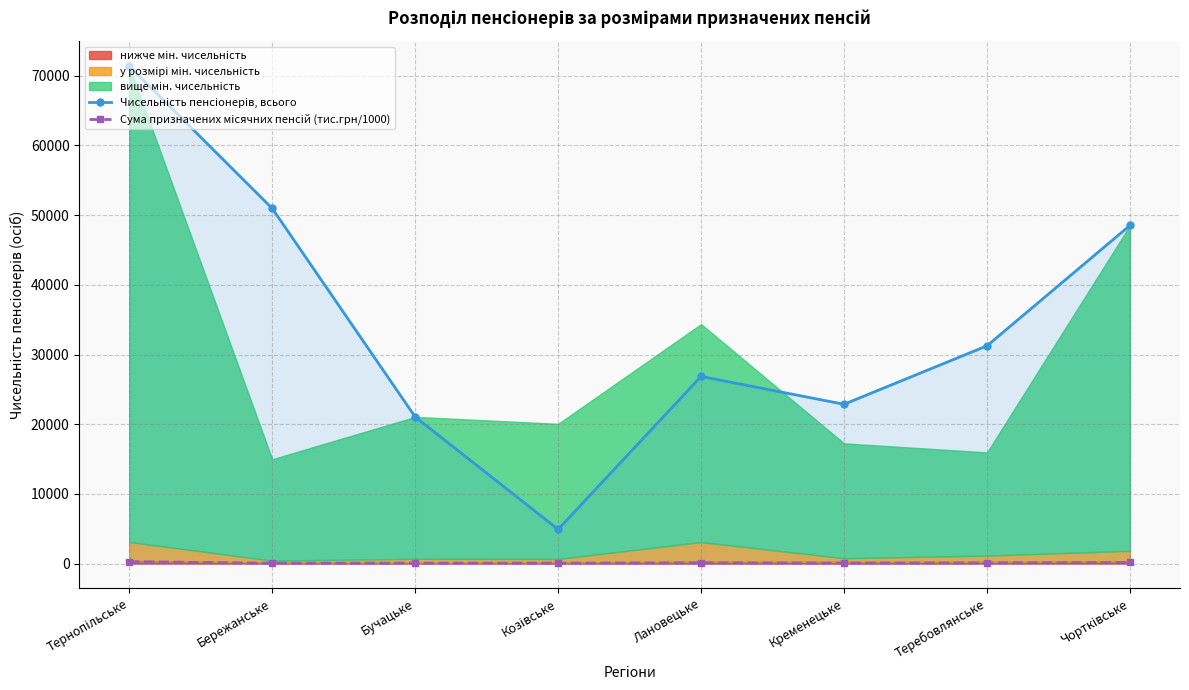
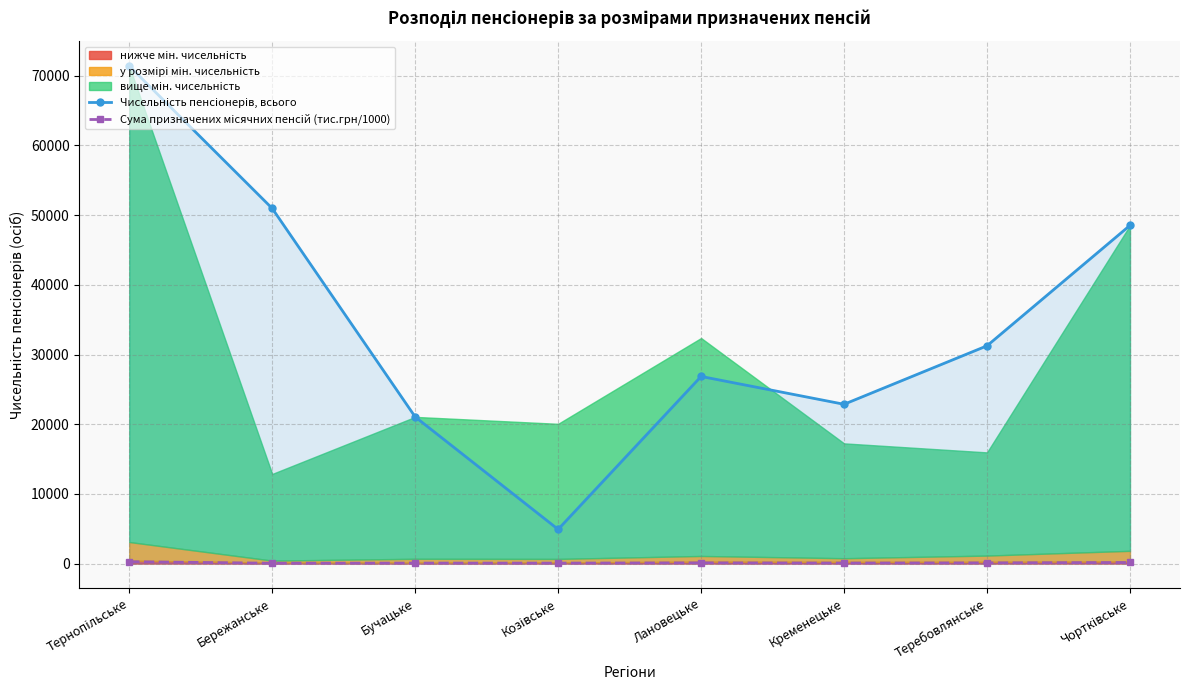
  {
    "у розмірі мін. чисельність": {
      "Тернопільське": 3000,
      "Бучацьке": 1000,
      "Козівське": 1000,
-     "Лановецьке": 3000,
+     "Лановецьке": 1000,
      "Кременецьке": 1000,
      "Теребовлянське": 1000,
      "Чортківське": 2000
    },
    "вище мін. чисельність": {
-     "Бережанське": 15000,
+     "Бережанське": 12000,
      "Козівське": 19000,
      "Лановецьке": 31000,
      "Кременецьке": 16000,
      "Теребовлянське": 15000
    },
    "Чисельність пенсіонерів, всього": {
      "Бережанське": 51000,
      "Козівське": 5000,
      "Лановецьке": 27000,
      "Кременецьке": 23000,
      "Теребовлянське": 31000
    }
  }
